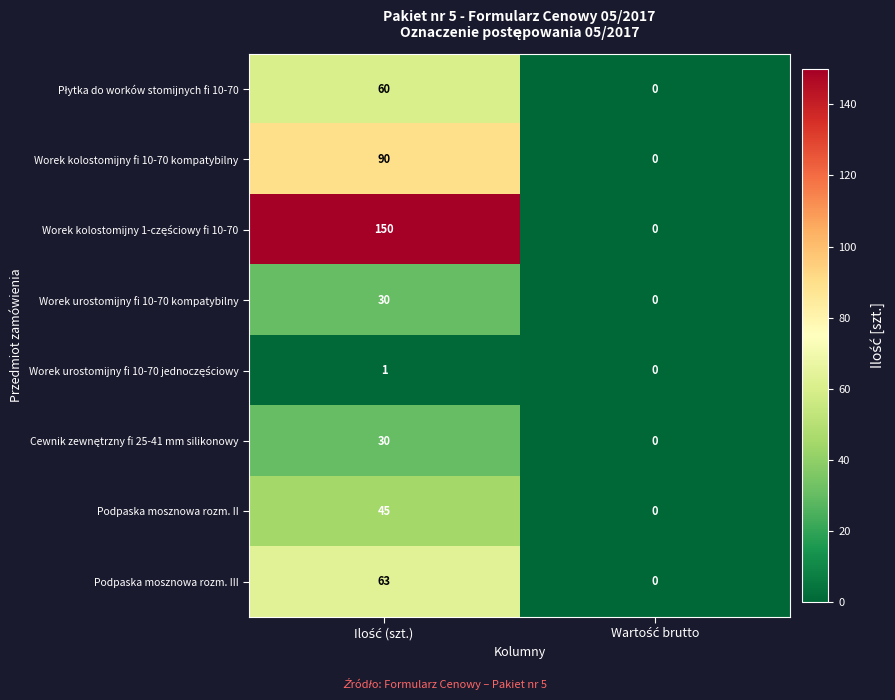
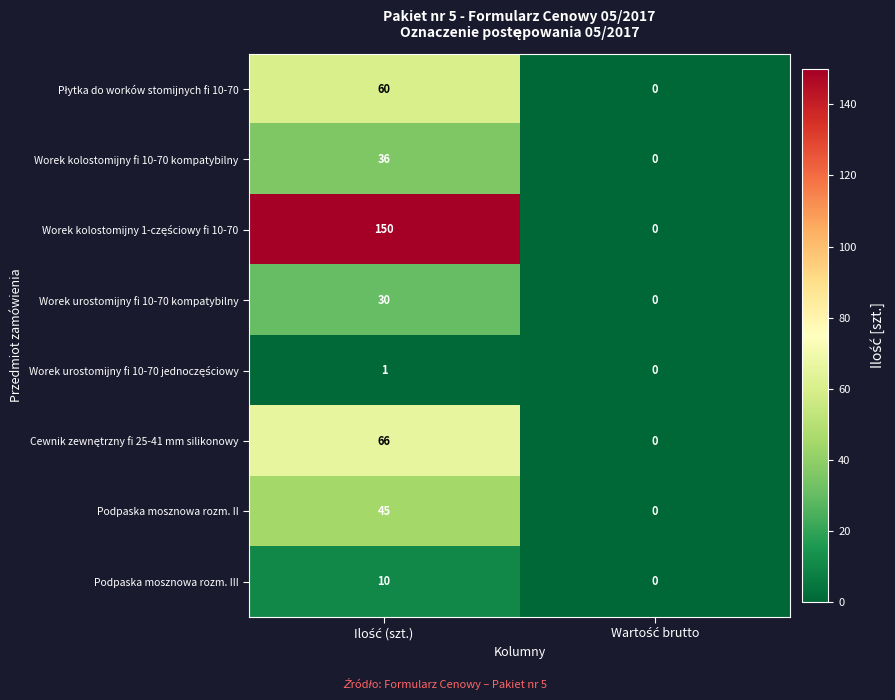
  {
    "Płytka do worków stomijnych fi 10-70": {
      "Ilość (szt.)": 60,
      "Wartość brutto": 0
    },
    "Worek kolostomijny fi 10-70 kompatybilny": {
-     "Ilość (szt.)": 90,
+     "Ilość (szt.)": 36,
      "Wartość brutto": 0
    },
    "Worek kolostomijny 1-częściowy fi 10-70": {
      "Ilość (szt.)": 150,
      "Wartość brutto": 0
    },
    "Worek urostomijny fi 10-70 kompatybilny": {
      "Ilość (szt.)": 30,
      "Wartość brutto": 0
    },
    "Worek urostomijny fi 10-70 jednoczęściowy": {
      "Ilość (szt.)": 1,
      "Wartość brutto": 0
    },
    "Cewnik zewnętrzny fi 25-41 mm silikonowy": {
-     "Ilość (szt.)": 30,
+     "Ilość (szt.)": 66,
      "Wartość brutto": 0
    },
    "Podpaska mosznowa rozm. II": {
      "Ilość (szt.)": 45,
      "Wartość brutto": 0
    },
    "Podpaska mosznowa rozm. III": {
-     "Ilość (szt.)": 63,
+     "Ilość (szt.)": 10,
      "Wartość brutto": 0
    }
  }
